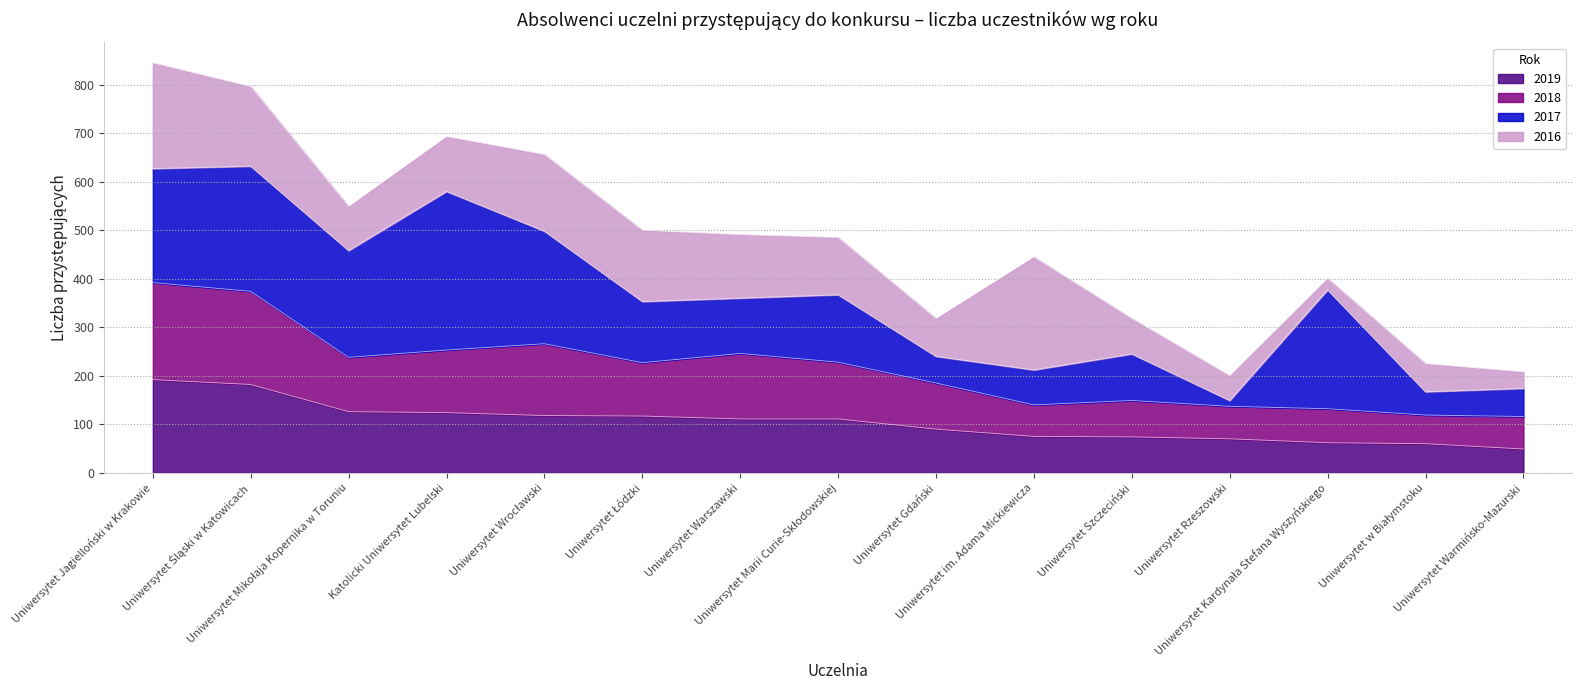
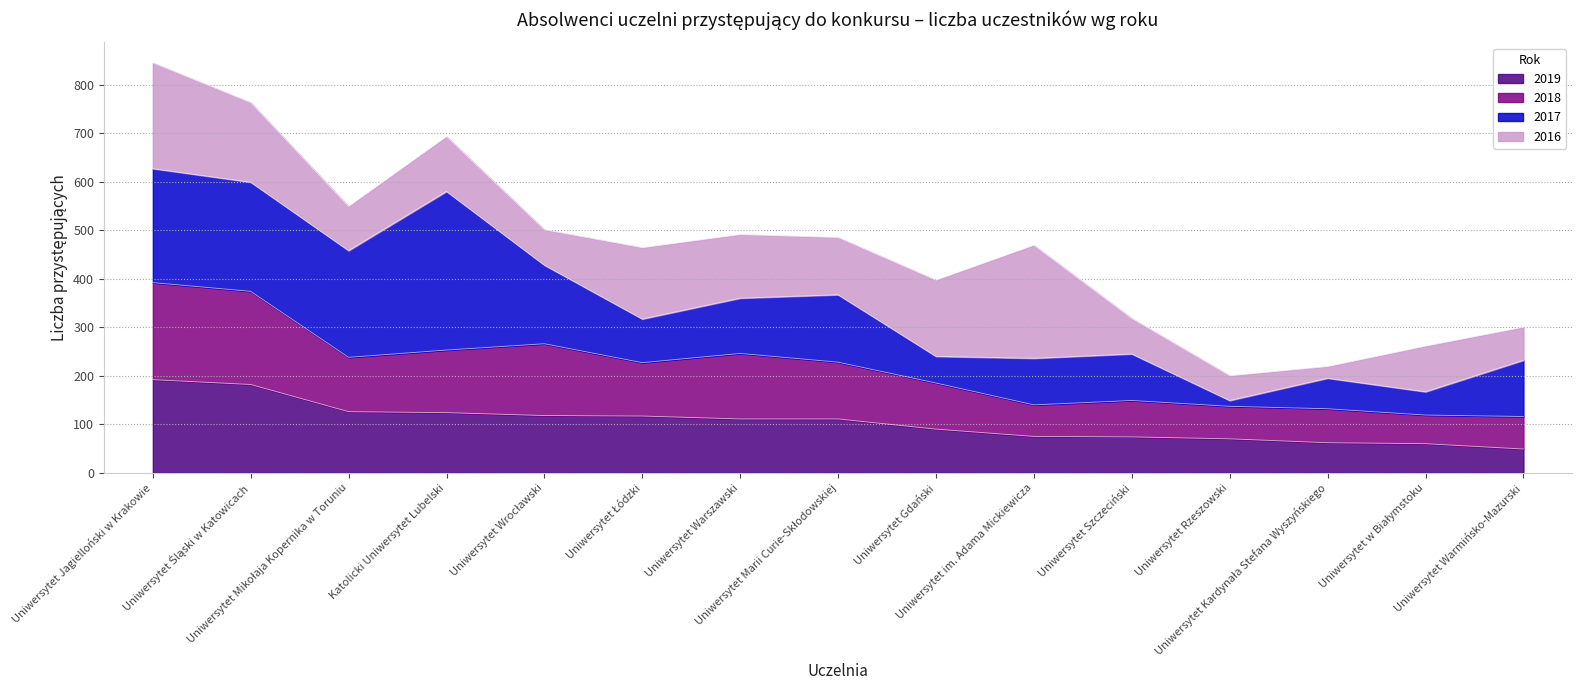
  {
    "2017": {
      "Uniwersytet Jagielloński w Krakowie": 240,
-     "Uniwersytet Śląski w Katowicach": 260,
+     "Uniwersytet Śląski w Katowicach": 230,
      "Uniwersytet Mikołaja Kopernika w Toruniu": 220,
      "Katolicki Uniwersytet Lubelski": 330,
-     "Uniwersytet Wrocławski": 230,
-     "Uniwersytet Łódzki": 130,
+     "Uniwersytet Wrocławski": 160,
+     "Uniwersytet Łódzki": 90,
      "Uniwersytet Warszawski": 110,
      "Uniwersytet Marii Curie-Skłodowskiej": 140,
      "Uniwersytet Gdański": 60,
-     "Uniwersytet im. Adama Mickiewicza": 70,
+     "Uniwersytet im. Adama Mickiewicza": 100,
      "Uniwersytet Szczeciński": 100,
      "Uniwersytet Rzeszowski": 10,
-     "Uniwersytet Kardynała Stefana Wyszyńskiego": 250,
+     "Uniwersytet Kardynała Stefana Wyszyńskiego": 60,
      "Uniwersytet w Białymstoku": 50,
-     "Uniwersytet Warmińsko-Mazurski": 60
+     "Uniwersytet Warmińsko-Mazurski": 120
    },
    "2016": {
      "Uniwersytet Jagielloński w Krakowie": 220,
      "Uniwersytet Śląski w Katowicach": 160,
      "Uniwersytet Mikołaja Kopernika w Toruniu": 90,
      "Katolicki Uniwersytet Lubelski": 110,
-     "Uniwersytet Wrocławski": 160,
+     "Uniwersytet Wrocławski": 70,
      "Uniwersytet Łódzki": 150,
      "Uniwersytet Warszawski": 130,
      "Uniwersytet Marii Curie-Skłodowskiej": 120,
-     "Uniwersytet Gdański": 80,
+     "Uniwersytet Gdański": 160,
      "Uniwersytet im. Adama Mickiewicza": 230,
      "Uniwersytet Szczeciński": 70,
      "Uniwersytet Rzeszowski": 50,
      "Uniwersytet Kardynała Stefana Wyszyńskiego": 20,
-     "Uniwersytet w Białymstoku": 60,
-     "Uniwersytet Warmińsko-Mazurski": 30
+     "Uniwersytet w Białymstoku": 90,
+     "Uniwersytet Warmińsko-Mazurski": 70
    }
  }
